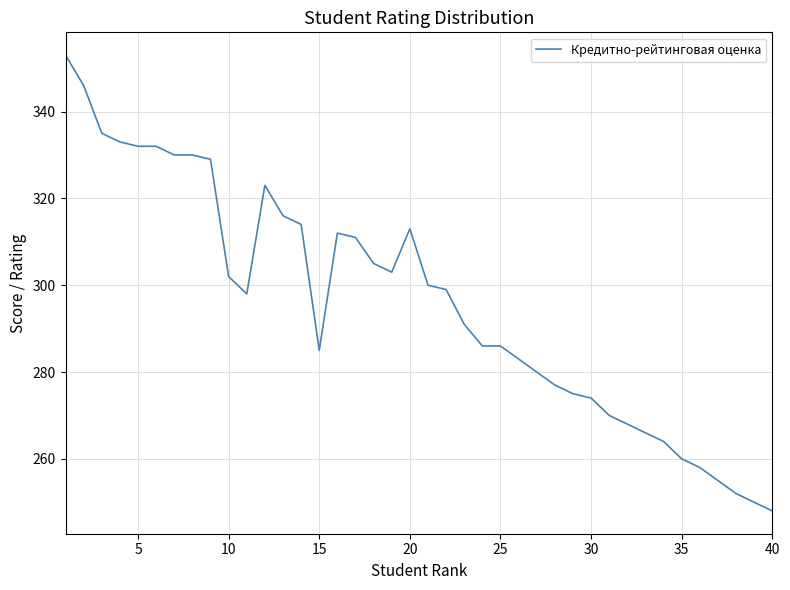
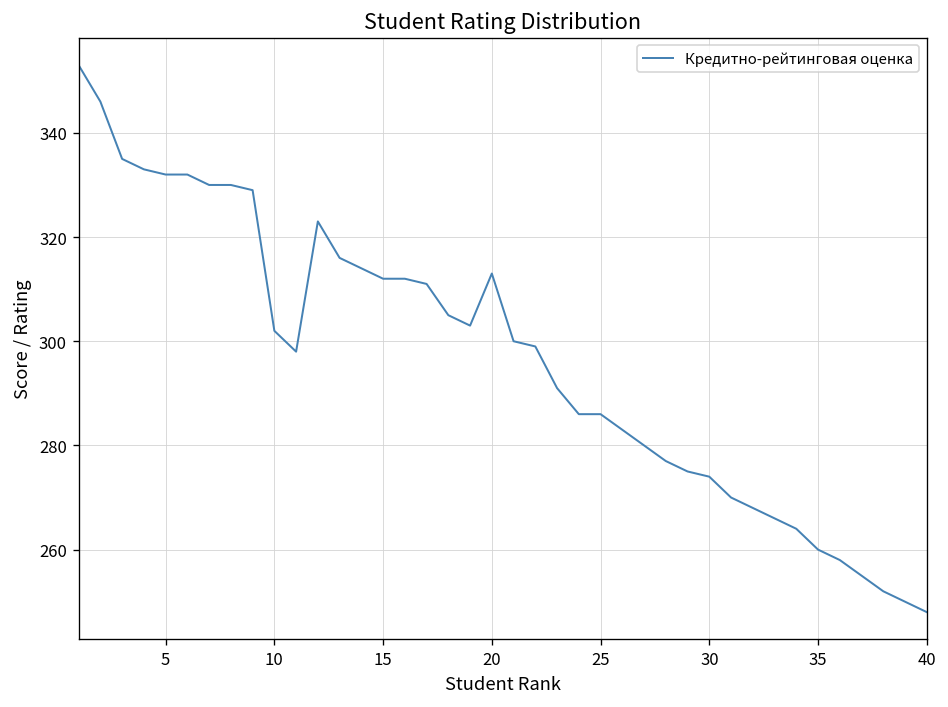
  {
    "5": 332,
    "10": 302,
-   "15": 285,
+   "15": 312,
    "20": 313,
    "25": 286,
    "30": 274,
    "35": 260,
    "40": 248
  }
